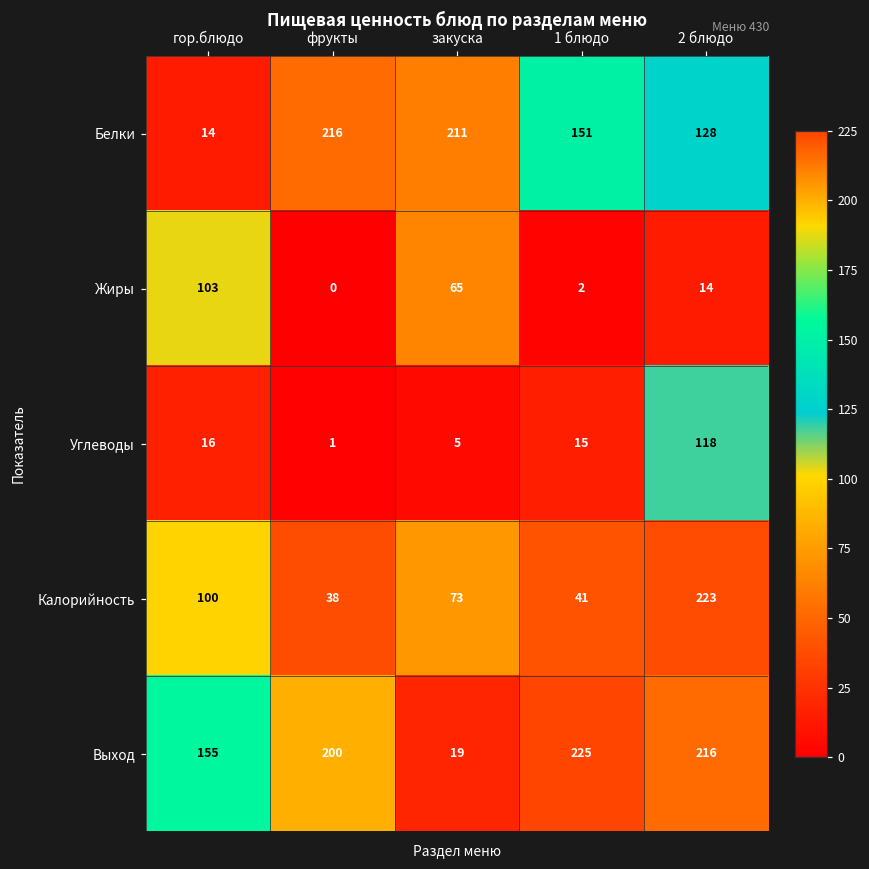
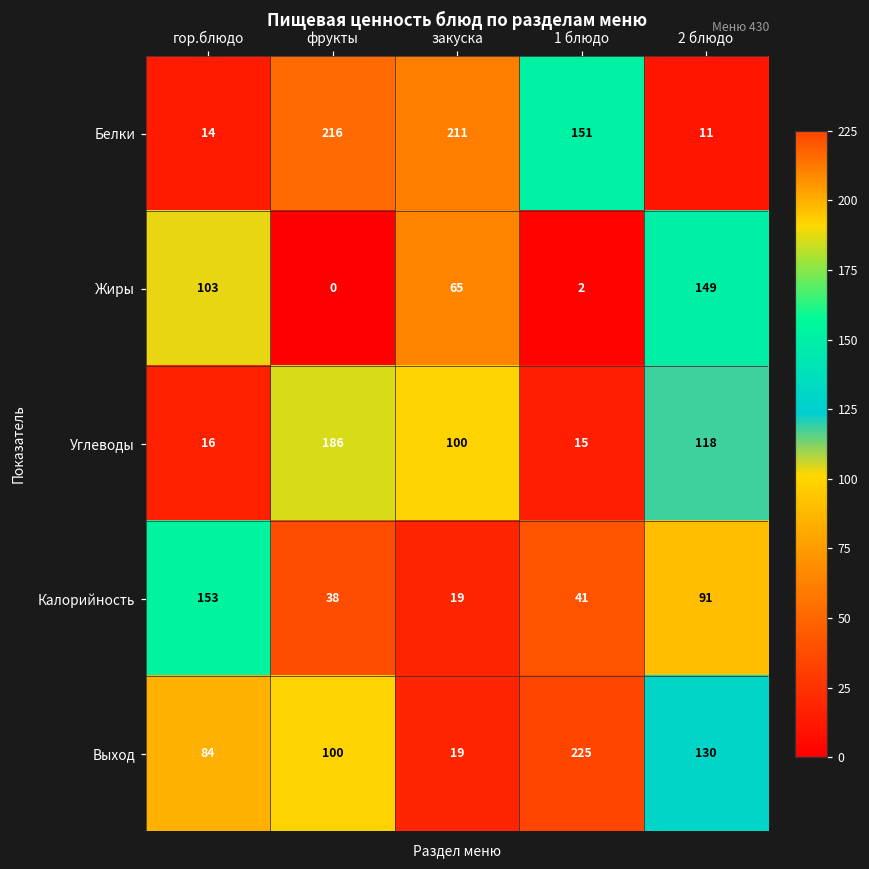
  {
    "Белки": {
      "гор.блюдо": 14,
      "фрукты": 216,
      "закуска": 211,
      "1 блюдо": 151,
-     "2 блюдо": 128
+     "2 блюдо": 11
    },
    "Жиры": {
      "гор.блюдо": 103,
      "фрукты": 0,
      "закуска": 65,
      "1 блюдо": 2,
-     "2 блюдо": 14
+     "2 блюдо": 149
    },
    "Углеводы": {
      "гор.блюдо": 16,
-     "фрукты": 1,
-     "закуска": 5,
+     "фрукты": 186,
+     "закуска": 100,
      "1 блюдо": 15,
      "2 блюдо": 118
    },
    "Калорийность": {
-     "гор.блюдо": 100,
+     "гор.блюдо": 153,
      "фрукты": 38,
-     "закуска": 73,
+     "закуска": 19,
      "1 блюдо": 41,
-     "2 блюдо": 223
+     "2 блюдо": 91
    },
    "Выход": {
-     "гор.блюдо": 155,
-     "фрукты": 200,
+     "гор.блюдо": 84,
+     "фрукты": 100,
      "закуска": 19,
      "1 блюдо": 225,
-     "2 блюдо": 216
+     "2 блюдо": 130
    }
  }
